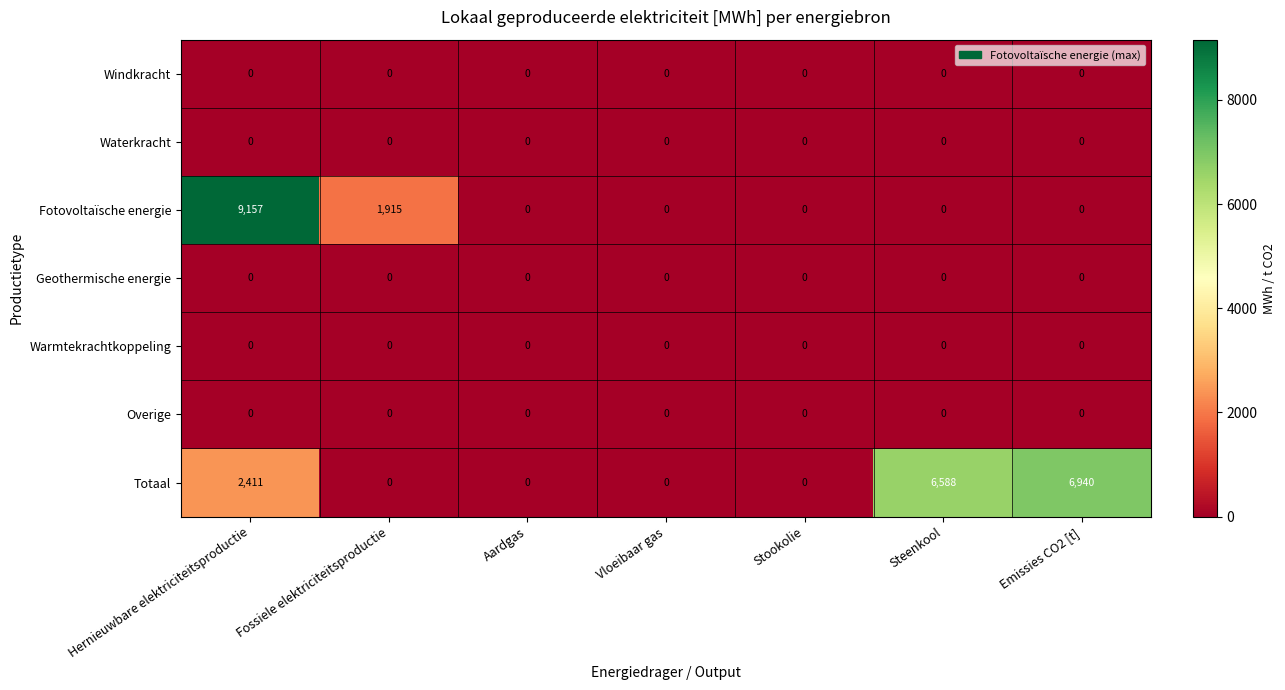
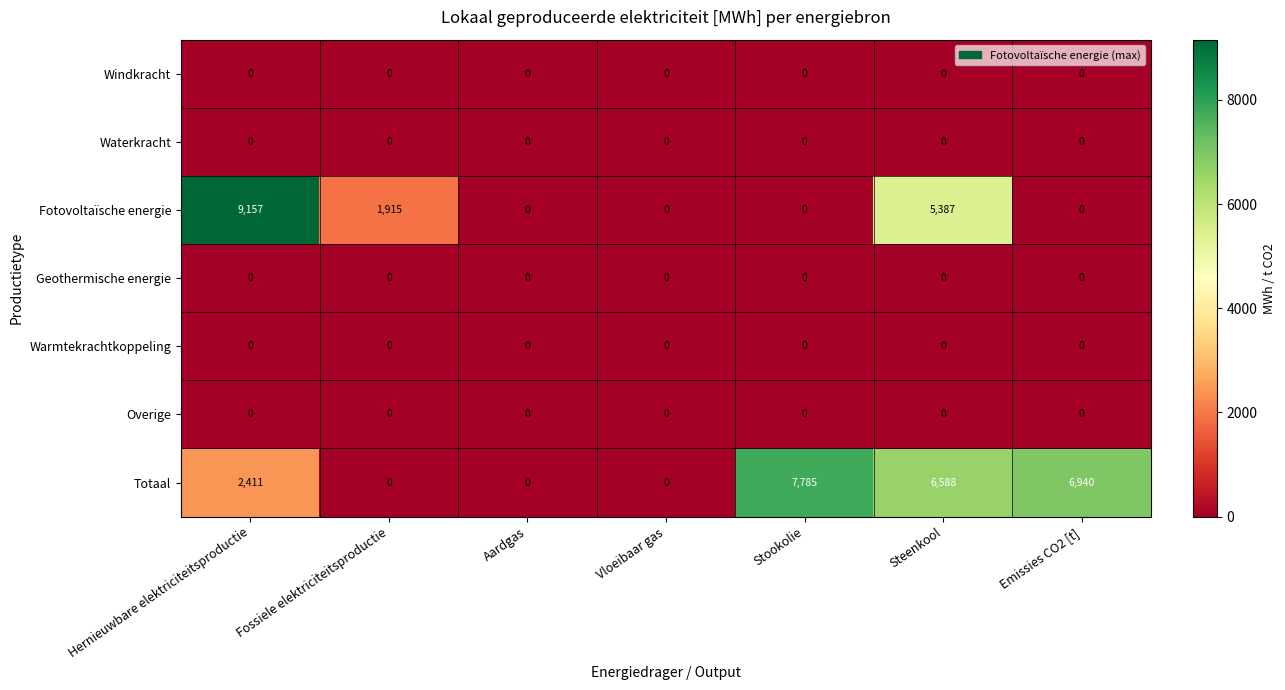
  {
    "Windkracht": {
      "Hernieuwbare elektriciteitsproductie": "0",
      "Fossiele elektriciteitsproductie": "0",
      "Aardgas": "0",
      "Vloeibaar gas": "0",
      "Stookolie": "0",
      "Steenkool": "0",
      "Emissies CO2 [t]": "0"
    },
    "Waterkracht": {
      "Hernieuwbare elektriciteitsproductie": "0",
      "Fossiele elektriciteitsproductie": "0",
      "Aardgas": "0",
      "Vloeibaar gas": "0",
      "Stookolie": "0",
      "Steenkool": "0",
      "Emissies CO2 [t]": "0"
    },
    "Fotovoltaïsche energie": {
      "Hernieuwbare elektriciteitsproductie": "9,157",
      "Fossiele elektriciteitsproductie": "1,915",
      "Aardgas": "0",
      "Vloeibaar gas": "0",
      "Stookolie": "0",
-     "Steenkool": "0",
+     "Steenkool": "5,387",
      "Emissies CO2 [t]": "0"
    },
    "Geothermische energie": {
      "Hernieuwbare elektriciteitsproductie": "0",
      "Fossiele elektriciteitsproductie": "0",
      "Aardgas": "0",
      "Vloeibaar gas": "0",
      "Stookolie": "0",
      "Steenkool": "0",
      "Emissies CO2 [t]": "0"
    },
    "Warmtekrachtkoppeling": {
      "Hernieuwbare elektriciteitsproductie": "0",
      "Fossiele elektriciteitsproductie": "0",
      "Aardgas": "0",
      "Vloeibaar gas": "0",
      "Stookolie": "0",
      "Steenkool": "0",
      "Emissies CO2 [t]": "0"
    },
    "Overige": {
      "Hernieuwbare elektriciteitsproductie": "0",
      "Fossiele elektriciteitsproductie": "0",
      "Aardgas": "0",
      "Vloeibaar gas": "0",
      "Stookolie": "0",
      "Steenkool": "0",
      "Emissies CO2 [t]": "0"
    },
    "Totaal": {
      "Hernieuwbare elektriciteitsproductie": "2,411",
      "Fossiele elektriciteitsproductie": "0",
      "Aardgas": "0",
      "Vloeibaar gas": "0",
-     "Stookolie": "0",
+     "Stookolie": "7,785",
      "Steenkool": "6,588",
      "Emissies CO2 [t]": "6,940"
    }
  }
